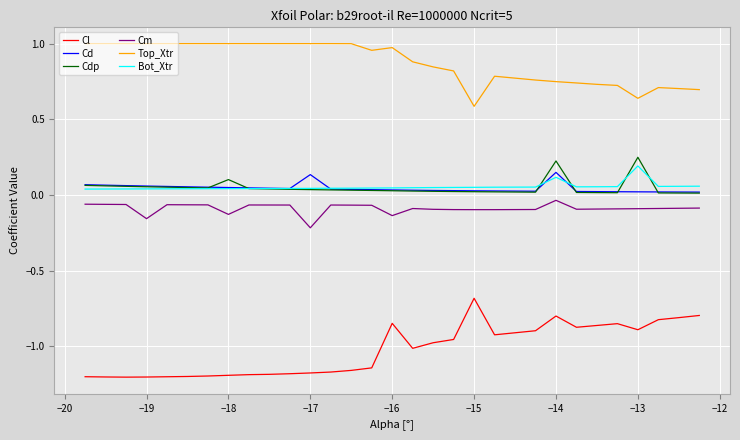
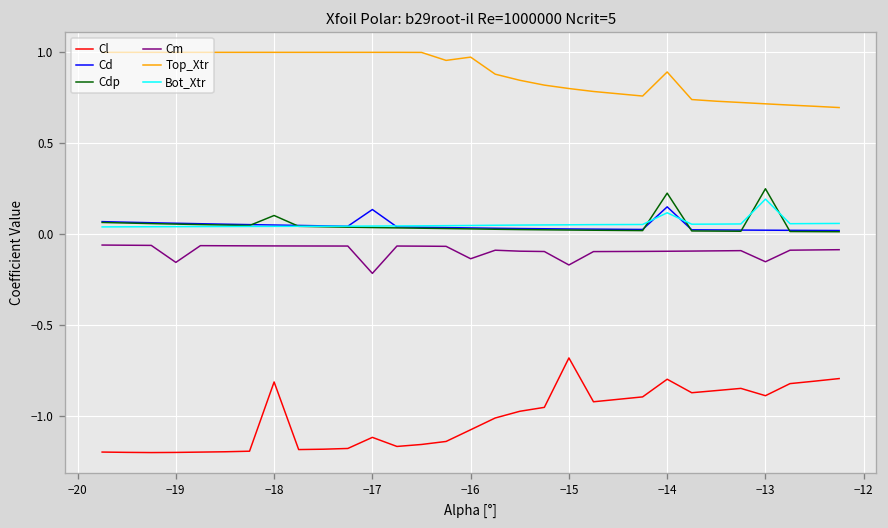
  {
    "Cl": {
      "−19": -1.20,
-     "−18": -1.19,
-     "−17": -1.18,
-     "−16": -0.85,
+     "−18": -0.82,
+     "−17": -1.12,
+     "−16": -1.08,
      "−15": -0.68,
      "−14": -0.80,
      "−13": -0.89
    },
    "Cd": {
      "−17": 0.13,
      "−14": 0.15,
      "−13": 0.02
    },
    "Cdp": {
      "−18": 0.10,
      "−14": 0.22,
      "−13": 0.25
    },
    "Cm": {
      "−19": -0.16,
-     "−18": -0.13,
+     "−18": -0.07,
      "−17": -0.22,
      "−16": -0.14,
-     "−15": -0.10,
-     "−14": -0.04,
-     "−13": -0.09
+     "−15": -0.17,
+     "−14": -0.10,
+     "−13": -0.15
    },
    "Top_Xtr": {
      "−18": 1.00,
      "−17": 1.00,
      "−16": 0.97,
-     "−15": 0.59,
-     "−14": 0.75,
-     "−13": 0.64
+     "−15": 0.80,
+     "−14": 0.89,
+     "−13": 0.72
    },
    "Bot_Xtr": {
      "−15": 0.05,
      "−14": 0.12,
      "−13": 0.19
    }
  }
